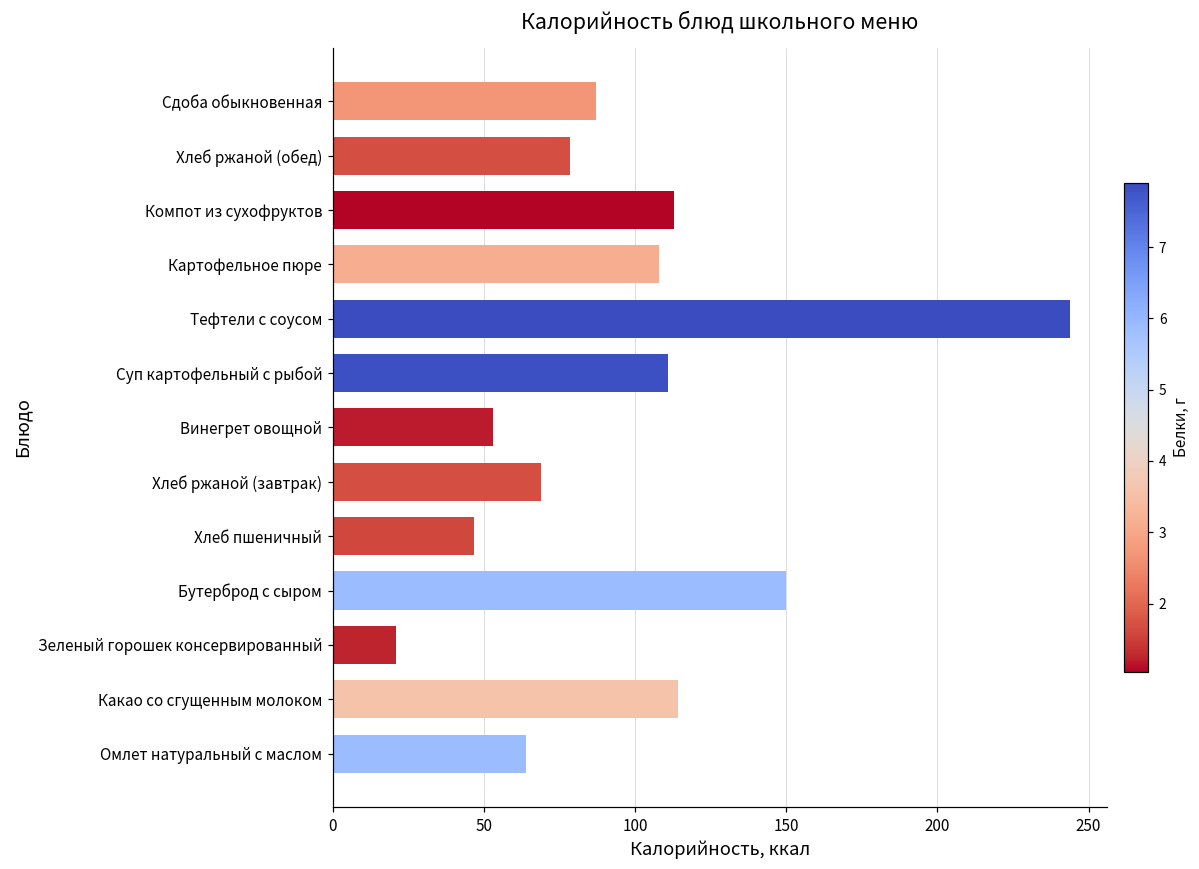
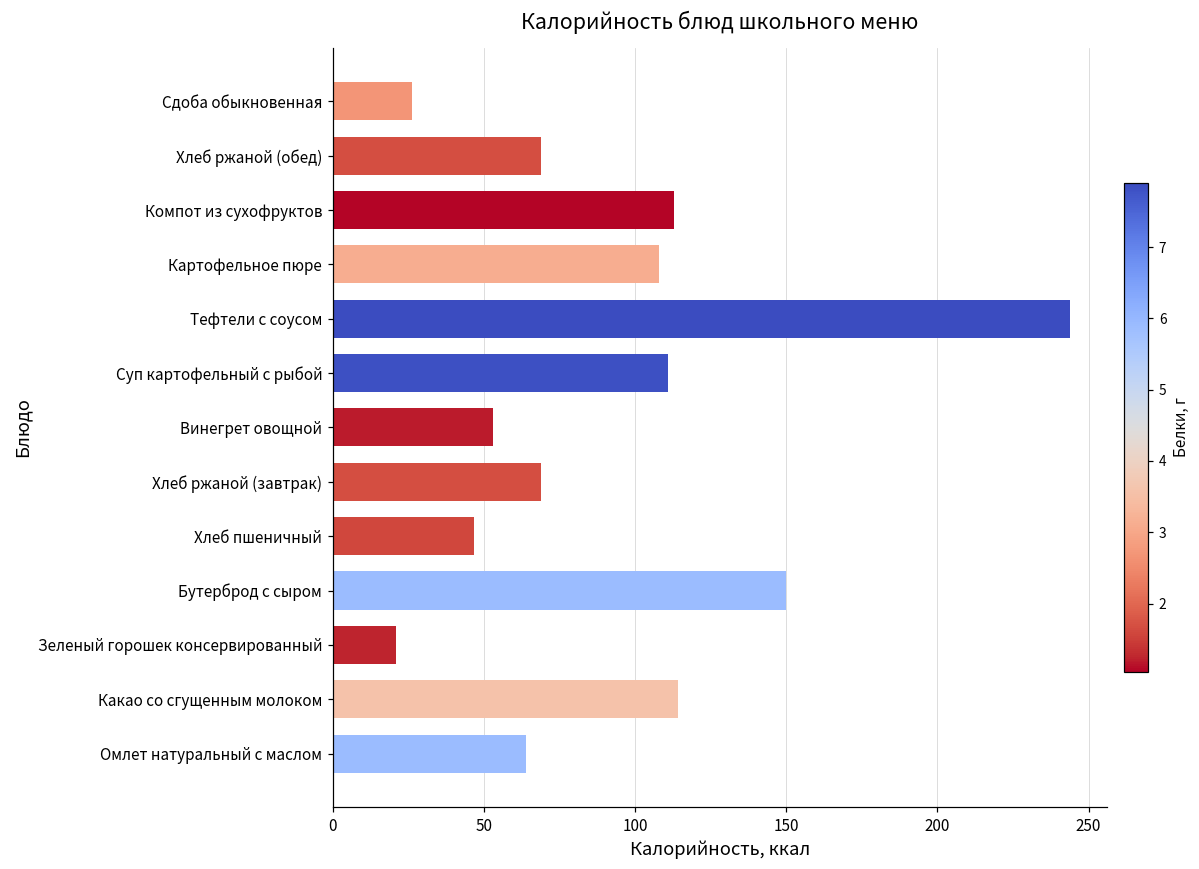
  {
-   "Сдоба обыкновенная": 87,
-   "Хлеб ржаной (обед)": 78,
+   "Сдоба обыкновенная": 26,
+   "Хлеб ржаной (обед)": 69,
    "Компот из сухофруктов": 113,
    "Картофельное пюре": 108,
    "Тефтели с соусом": 244,
    "Суп картофельный с рыбой": 111,
    "Винегрет овощной": 53,
    "Хлеб ржаной (завтрак)": 69,
    "Хлеб пшеничный": 47,
    "Бутерброд с сыром": 150,
    "Зеленый горошек консервированный": 21,
    "Какао со сгущенным молоком": 114,
    "Омлет натуральный с маслом": 64
  }
